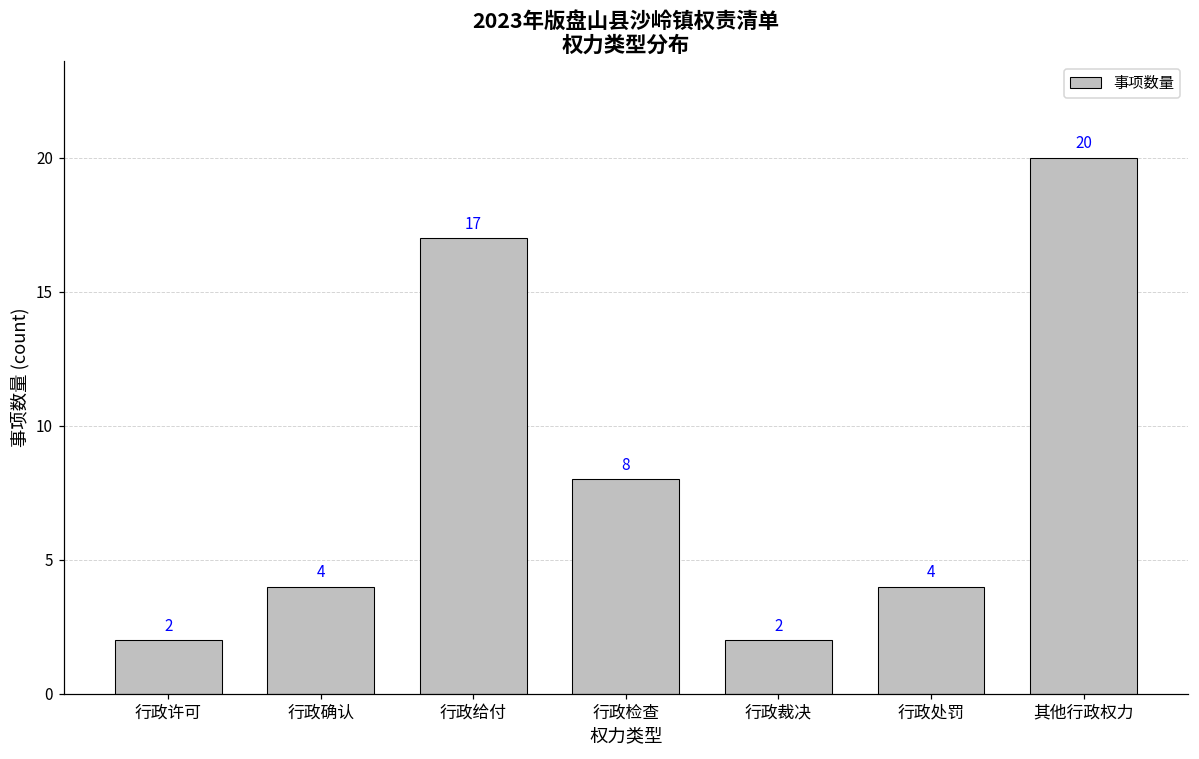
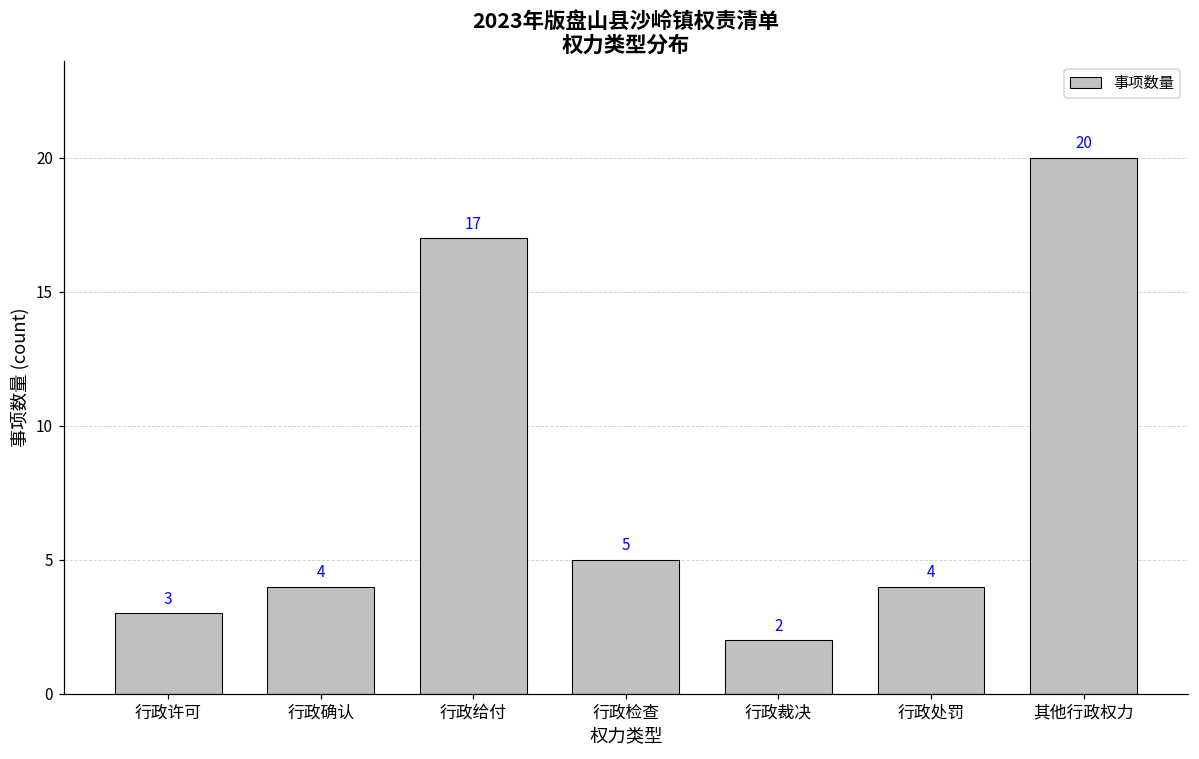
  {
-   "行政许可": 2,
+   "行政许可": 3,
    "行政确认": 4,
    "行政给付": 17,
-   "行政检查": 8,
+   "行政检查": 5,
    "行政裁决": 2,
    "行政处罚": 4,
    "其他行政权力": 20
  }
